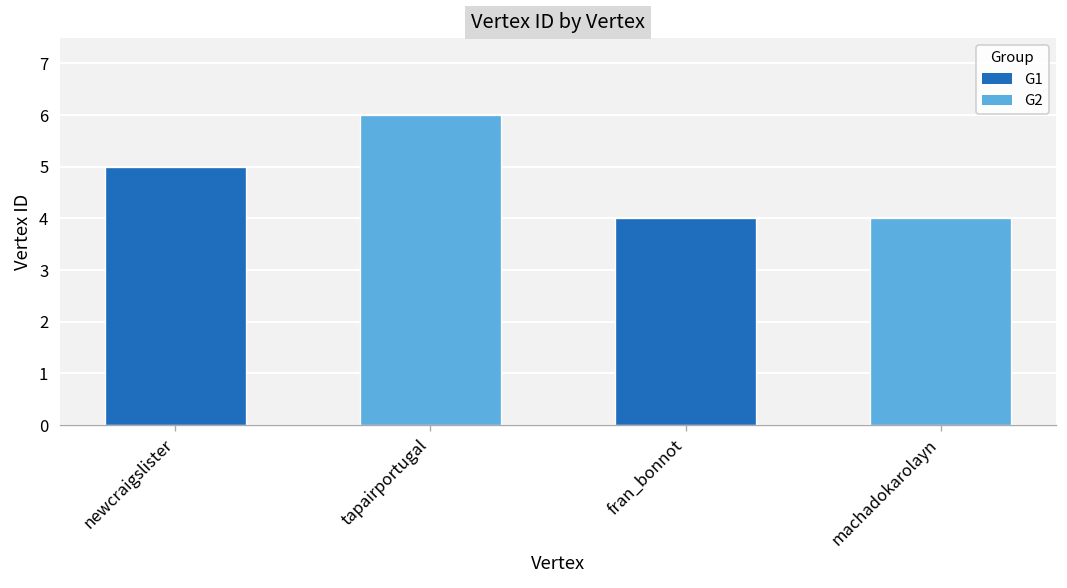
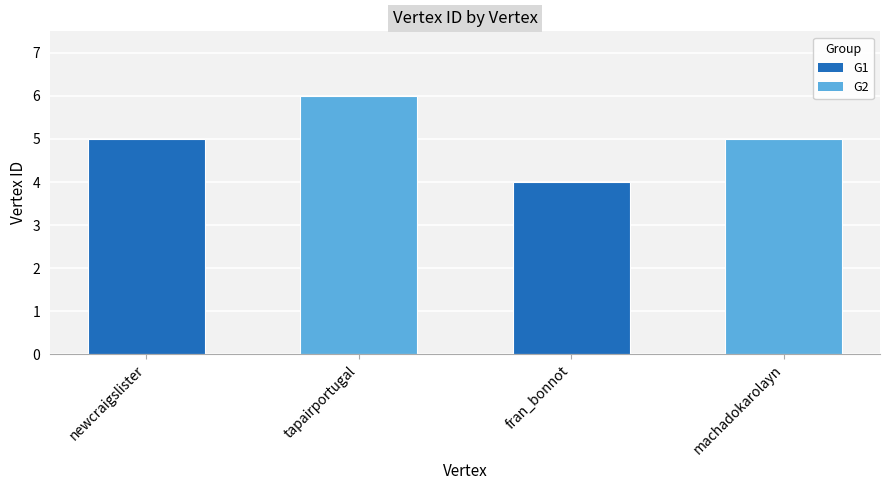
  {
    "newcraigslister": 5,
    "tapairportugal": 6,
    "fran_bonnot": 4,
-   "machadokarolayn": 4
+   "machadokarolayn": 5
  }
